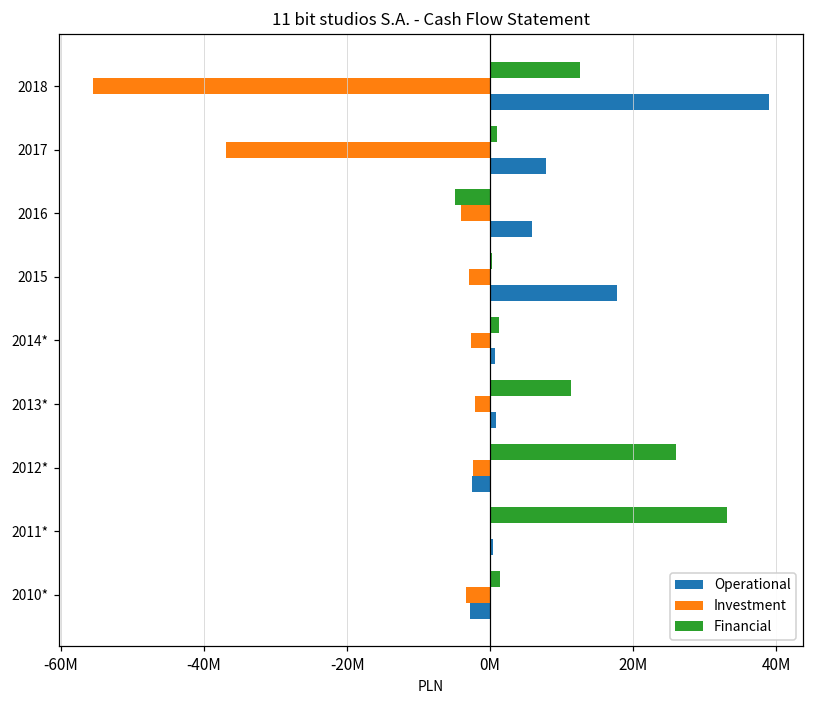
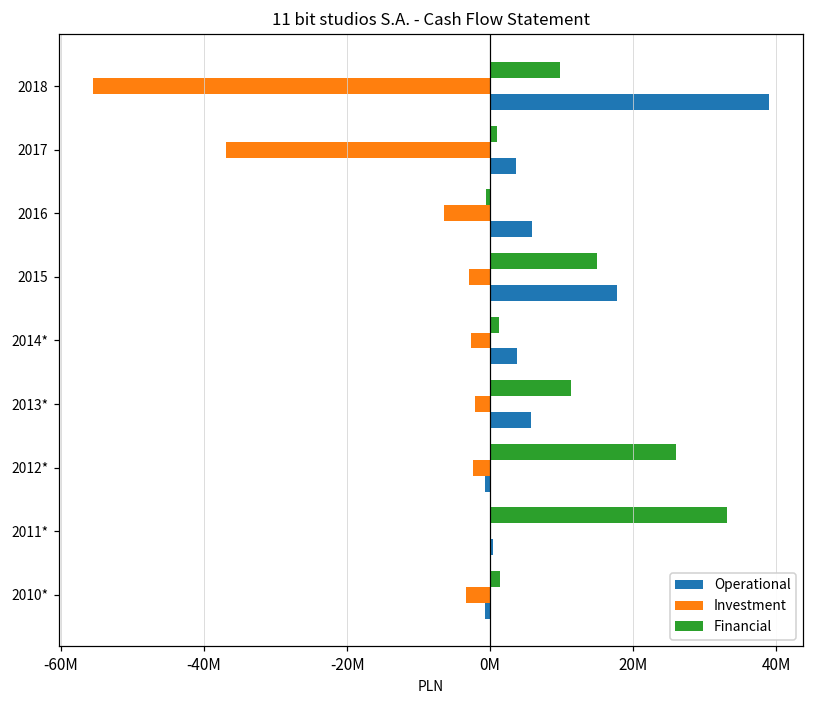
  {
    "Operational": {
      "2018": 39000000,
-     "2017": 8000000,
+     "2017": 4000000,
      "2016": 6000000,
      "2015": 18000000,
-     "2014*": 1000000,
-     "2013*": 1000000,
-     "2012*": -2000000,
-     "2010*": -3000000
+     "2014*": 4000000,
+     "2013*": 6000000,
+     "2012*": -1000000,
+     "2010*": -1000000
    },
    "Investment": {
      "2018": -56000000,
      "2017": -37000000,
-     "2016": -4000000,
+     "2016": -6000000,
      "2015": -3000000,
      "2014*": -3000000,
      "2013*": -2000000,
      "2012*": -2000000,
      "2010*": -3000000
    },
    "Financial": {
-     "2018": 13000000,
+     "2018": 10000000,
      "2017": 1000000,
-     "2016": -5000000,
-     "2015": 0,
+     "2016": -1000000,
+     "2015": 15000000,
      "2014*": 1000000,
      "2013*": 11000000,
      "2012*": 26000000,
      "2011*": 33000000,
      "2010*": 1000000
    }
  }
